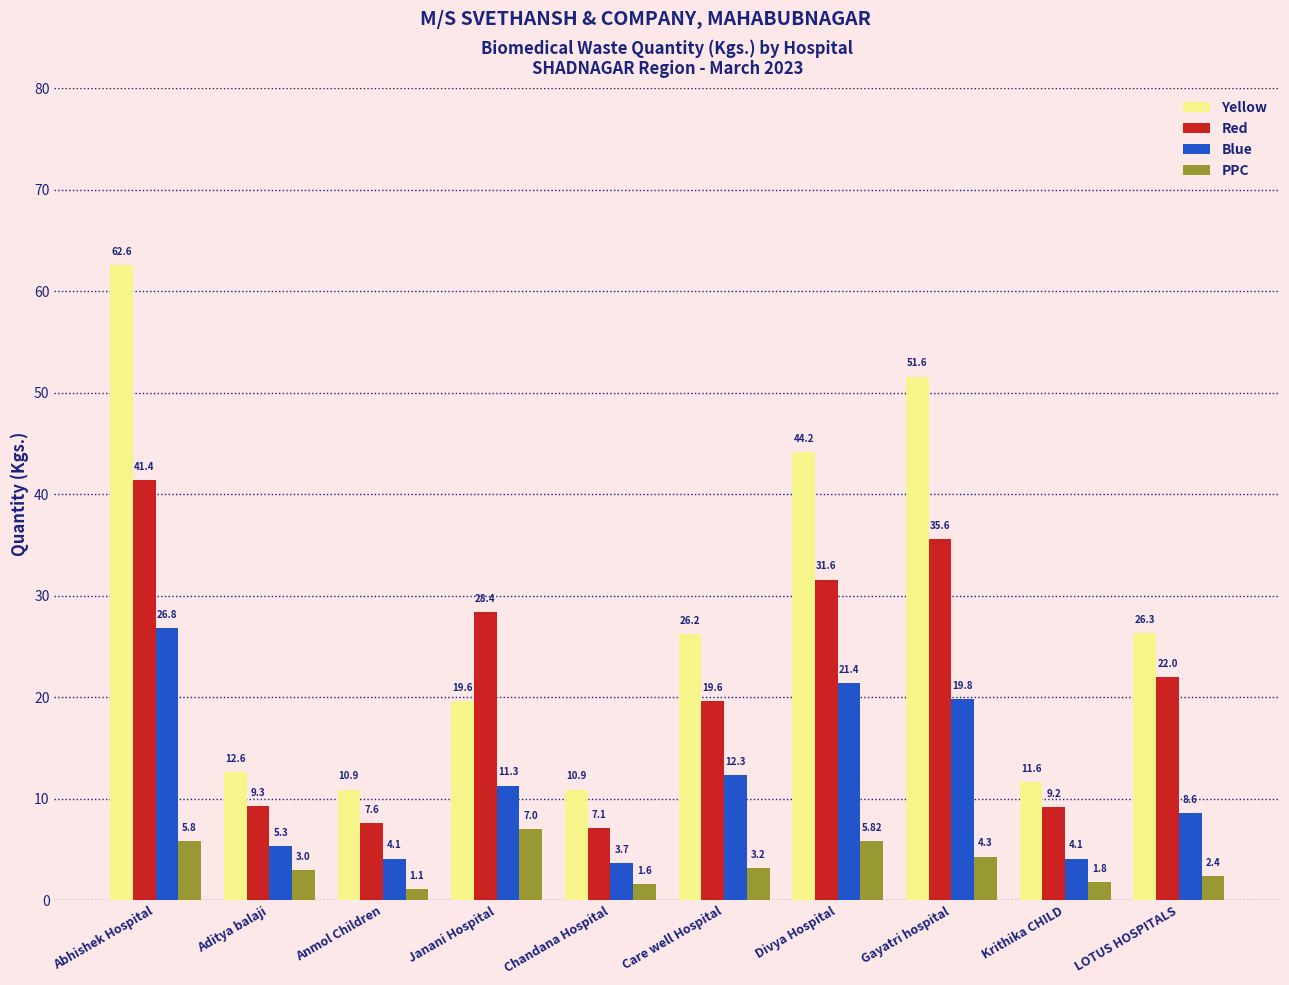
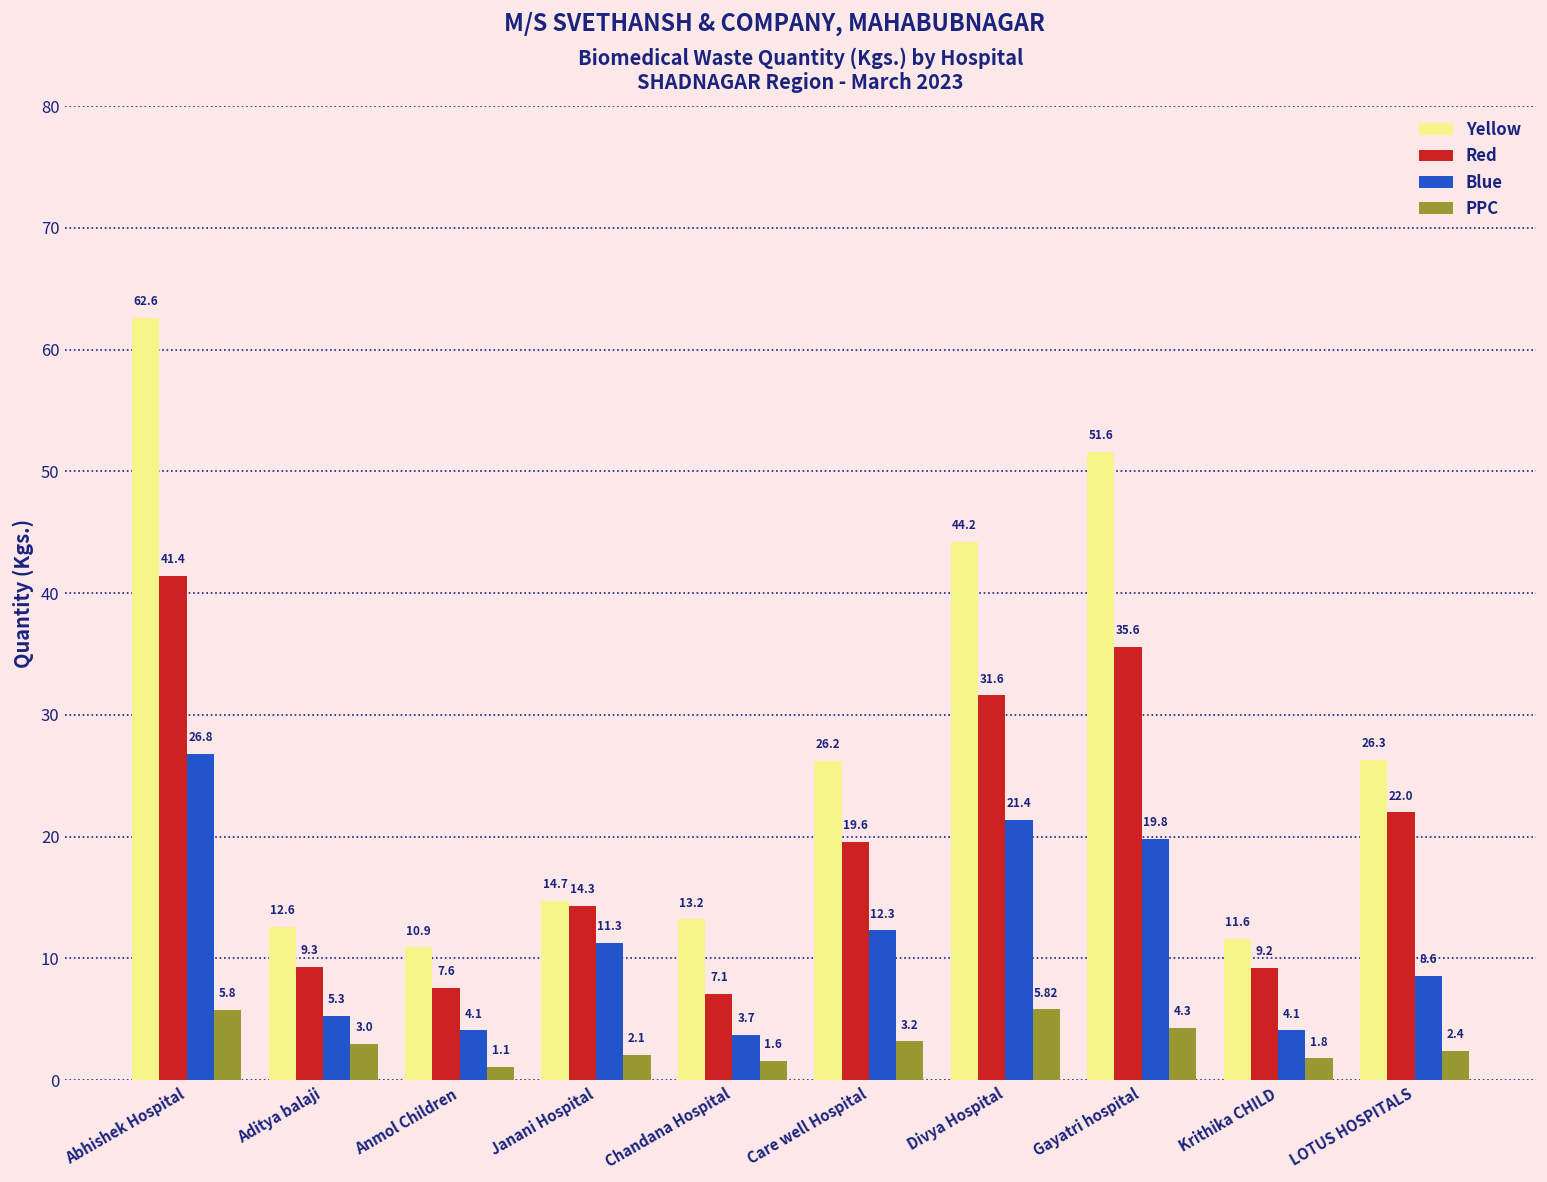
  {
    "Yellow": {
      "Abhishek Hospital": 62.6,
      "Aditya balaji": 12.6,
      "Anmol Children": 10.9,
-     "Janani Hospital": 19.6,
-     "Chandana Hospital": 10.9,
+     "Janani Hospital": 14.7,
+     "Chandana Hospital": 13.2,
      "Care well Hospital": 26.2,
      "Divya Hospital": 44.2,
      "Gayatri hospital": 51.6,
      "Krithika CHILD": 11.6,
      "LOTUS HOSPITALS": 26.3
    },
    "Red": {
      "Abhishek Hospital": 41.4,
      "Aditya balaji": 9.3,
      "Anmol Children": 7.6,
-     "Janani Hospital": 28.4,
+     "Janani Hospital": 14.3,
      "Chandana Hospital": 7.1,
      "Care well Hospital": 19.6,
      "Divya Hospital": 31.6,
      "Gayatri hospital": 35.6,
      "Krithika CHILD": 9.2,
      "LOTUS HOSPITALS": 22.0
    },
    "Blue": {
      "Abhishek Hospital": 26.8,
      "Aditya balaji": 5.3,
      "Anmol Children": 4.1,
      "Janani Hospital": 11.3,
      "Chandana Hospital": 3.7,
      "Care well Hospital": 12.3,
      "Divya Hospital": 21.4,
      "Gayatri hospital": 19.8,
      "Krithika CHILD": 4.1,
      "LOTUS HOSPITALS": 8.6
    },
    "PPC": {
      "Abhishek Hospital": 5.8,
      "Aditya balaji": 3.0,
      "Anmol Children": 1.1,
-     "Janani Hospital": 7.0,
+     "Janani Hospital": 2.1,
      "Chandana Hospital": 1.6,
      "Care well Hospital": 3.2,
      "Divya Hospital": 5.82,
      "Gayatri hospital": 4.3,
      "Krithika CHILD": 1.8,
      "LOTUS HOSPITALS": 2.4
    }
  }
